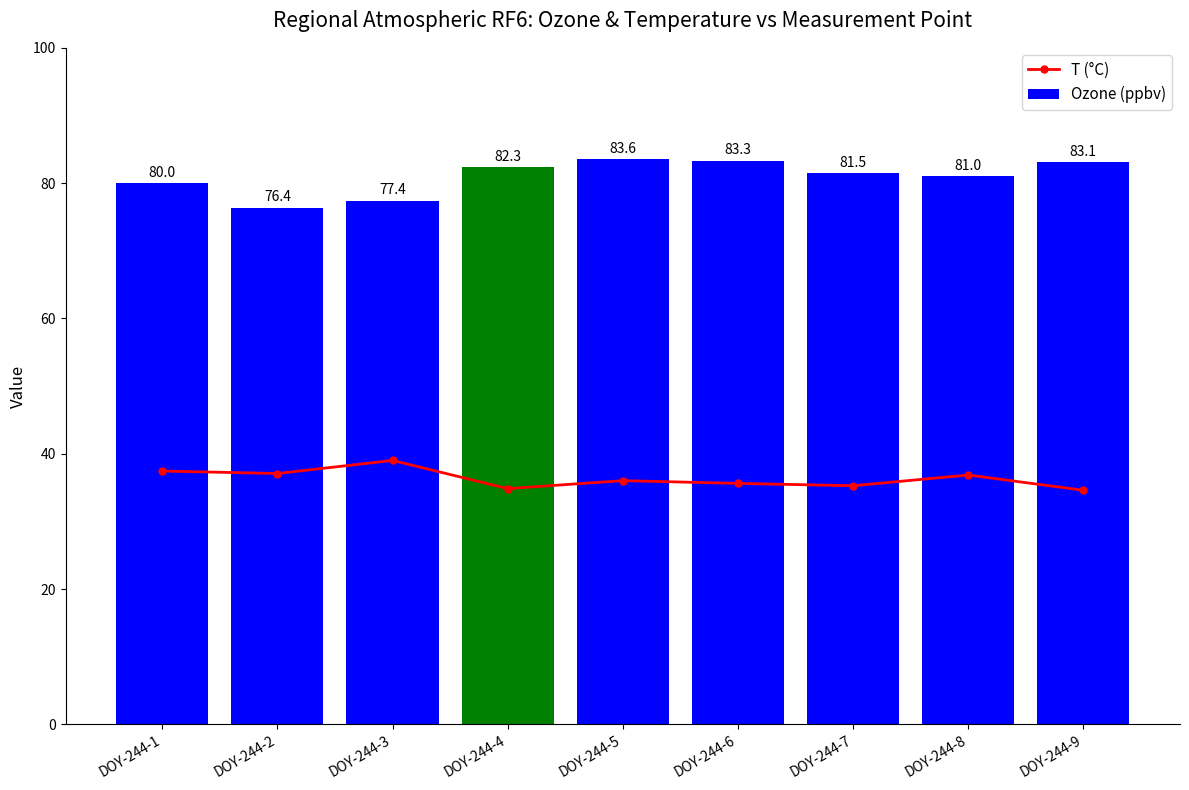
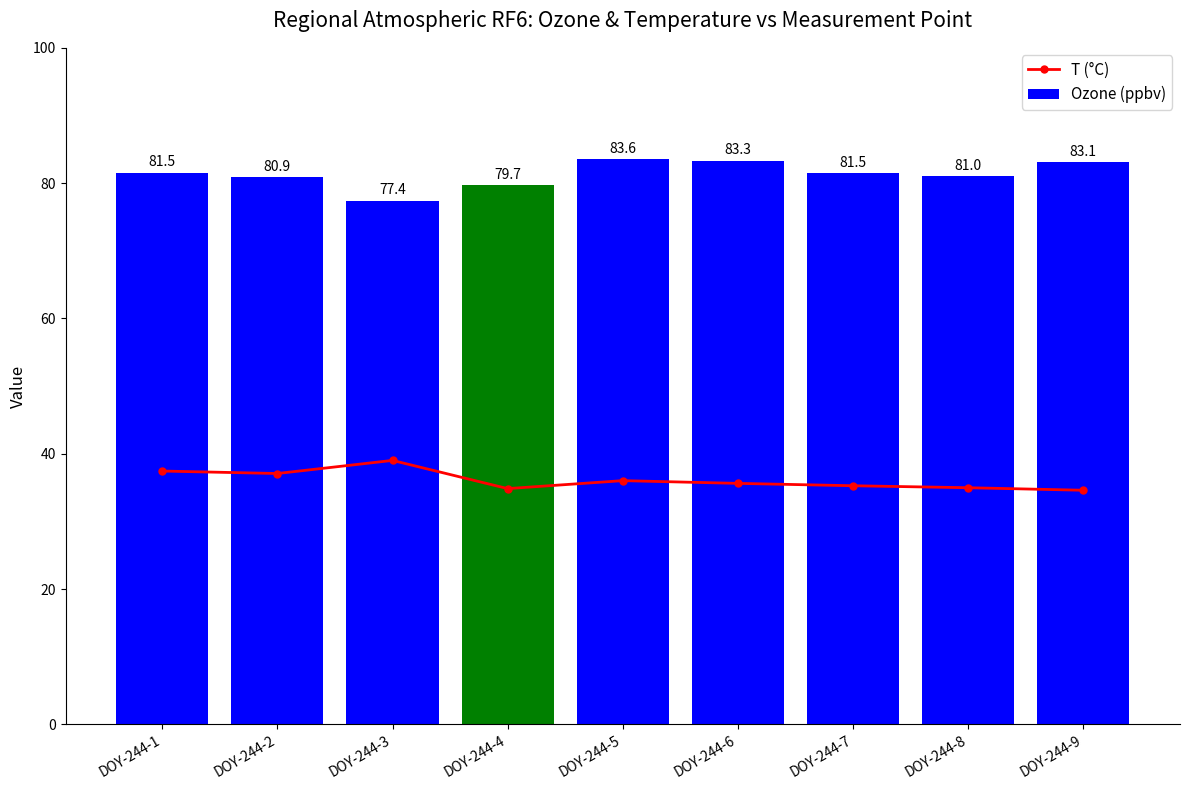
  {
    "Ozone (ppbv)": {
-     "DOY-244-1": 80.0,
-     "DOY-244-2": 76.4,
+     "DOY-244-1": 81.5,
+     "DOY-244-2": 80.9,
      "DOY-244-3": 77.4,
-     "DOY-244-4": 82.3,
+     "DOY-244-4": 79.7,
      "DOY-244-5": 83.6,
      "DOY-244-6": 83.3,
      "DOY-244-7": 81.5,
      "DOY-244-8": 81.0,
      "DOY-244-9": 83.1
    },
    "T (°C)": {
      "DOY-244-1": 37,
      "DOY-244-2": 37,
      "DOY-244-3": 39,
      "DOY-244-4": 35,
      "DOY-244-5": 36,
      "DOY-244-6": 36,
      "DOY-244-7": 35,
-     "DOY-244-8": 37,
+     "DOY-244-8": 35,
      "DOY-244-9": 35
    }
  }
